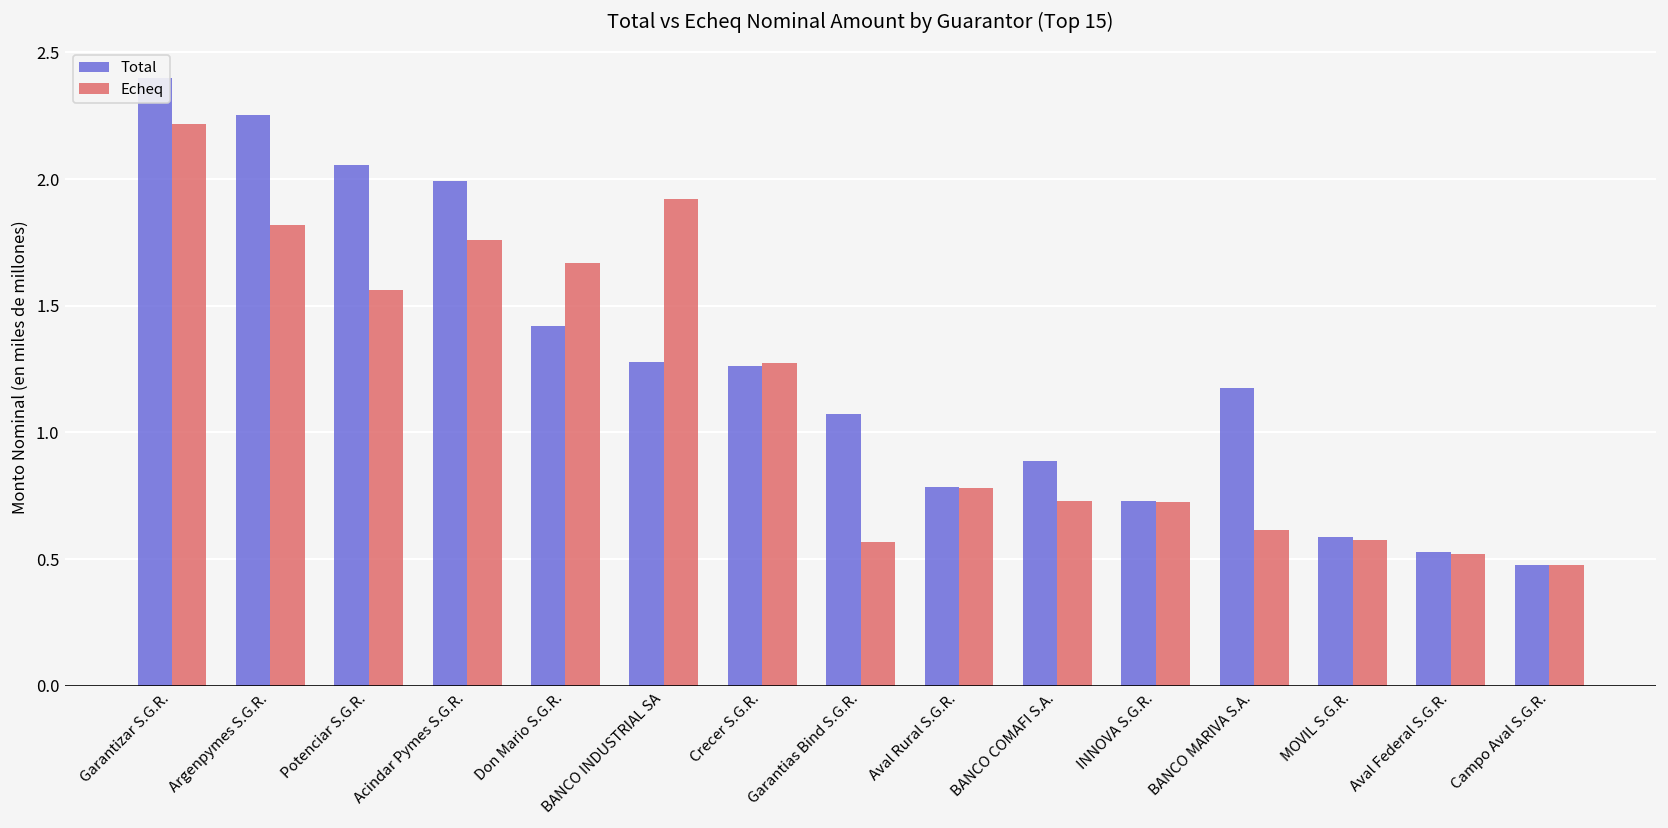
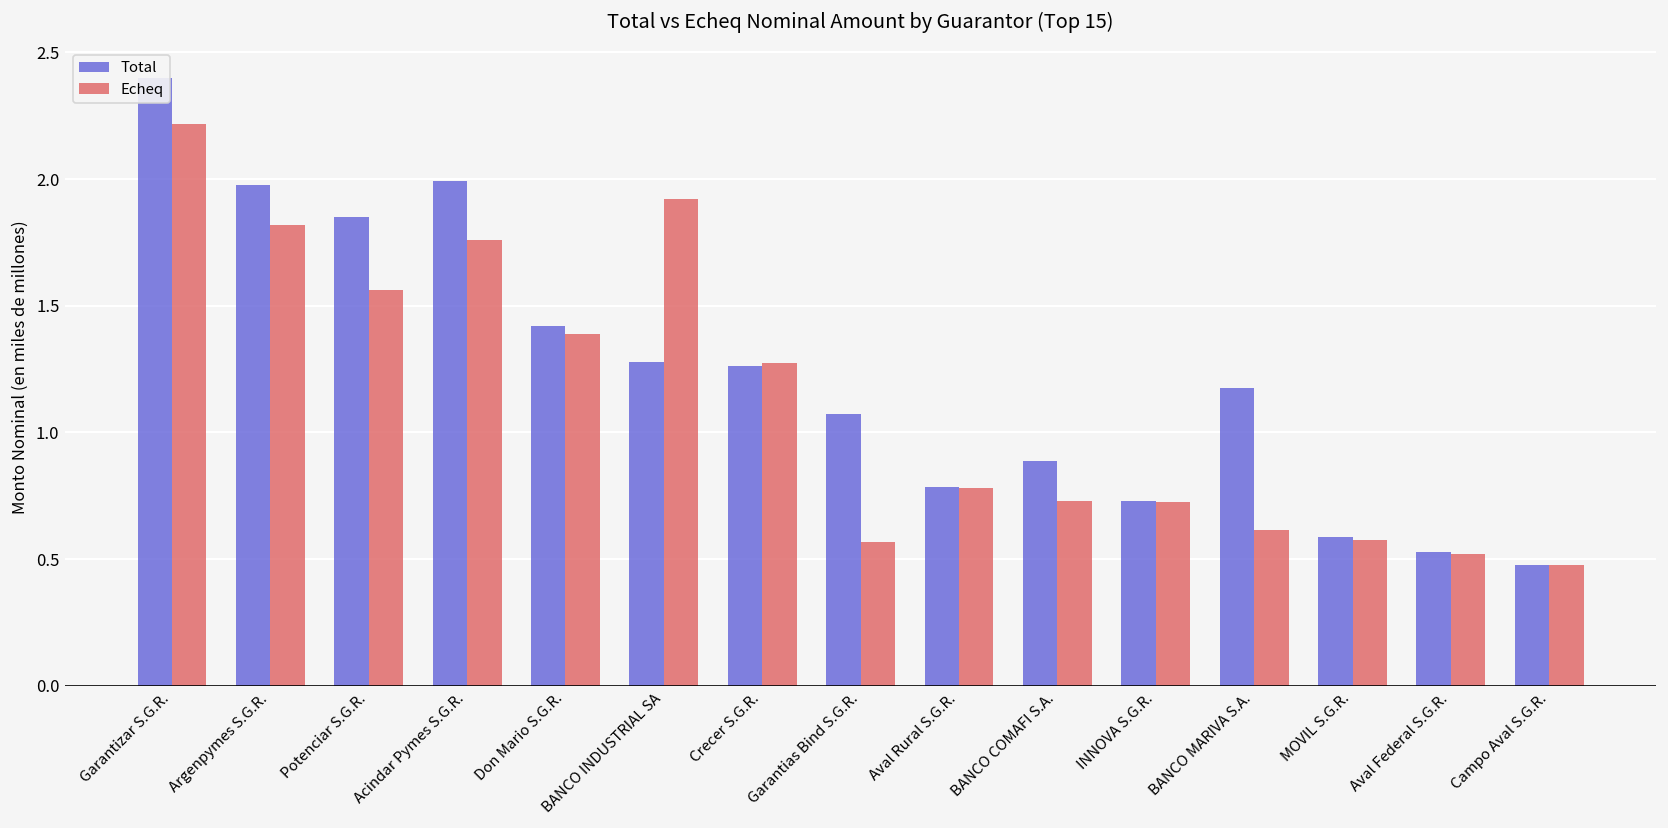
  {
    "Total": {
-     "Argenpymes S.G.R.": 2.25,
-     "Potenciar S.G.R.": 2.06,
+     "Argenpymes S.G.R.": 1.98,
+     "Potenciar S.G.R.": 1.85,
      "Acindar Pymes S.G.R.": 1.99,
      "Don Mario S.G.R.": 1.42,
      "BANCO INDUSTRIAL SA": 1.28,
      "Crecer S.G.R.": 1.26,
      "Garantias Bind S.G.R.": 1.07,
      "Aval Rural S.G.R.": 0.78,
      "BANCO COMAFI S.A.": 0.89,
      "INNOVA S.G.R.": 0.73,
      "BANCO MARIVA S.A.": 1.17,
      "MOVIL S.G.R.": 0.59,
      "Aval Federal S.G.R.": 0.53,
      "Campo Aval S.G.R.": 0.48
    },
    "Echeq": {
      "Garantizar S.G.R.": 2.22,
      "Argenpymes S.G.R.": 1.82,
      "Potenciar S.G.R.": 1.56,
      "Acindar Pymes S.G.R.": 1.76,
-     "Don Mario S.G.R.": 1.67,
+     "Don Mario S.G.R.": 1.39,
      "BANCO INDUSTRIAL SA": 1.92,
      "Crecer S.G.R.": 1.28,
      "Garantias Bind S.G.R.": 0.57,
      "Aval Rural S.G.R.": 0.78,
      "BANCO COMAFI S.A.": 0.73,
      "INNOVA S.G.R.": 0.72,
      "BANCO MARIVA S.A.": 0.62,
      "MOVIL S.G.R.": 0.57,
      "Aval Federal S.G.R.": 0.52,
      "Campo Aval S.G.R.": 0.48
    }
  }
